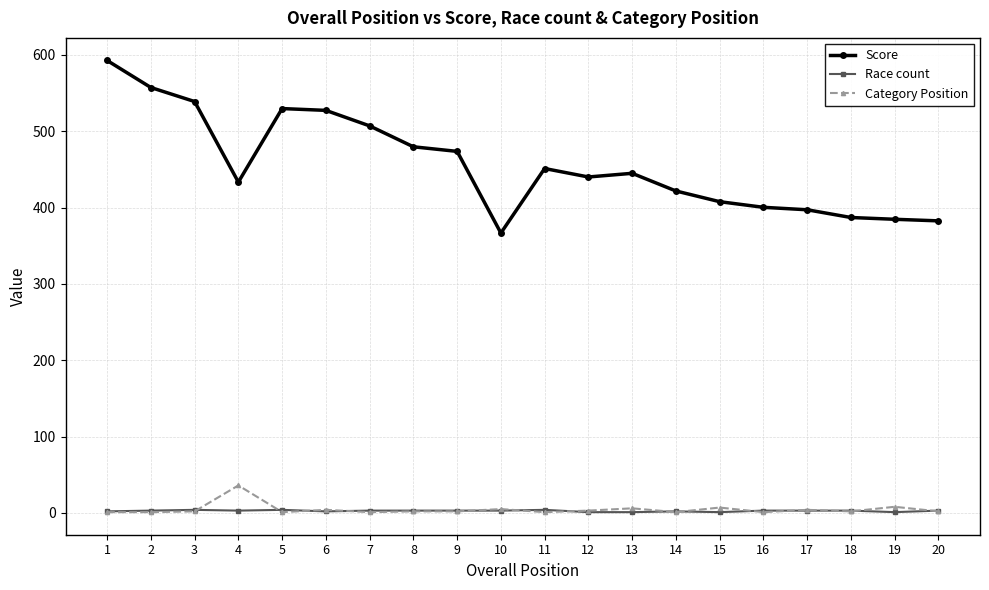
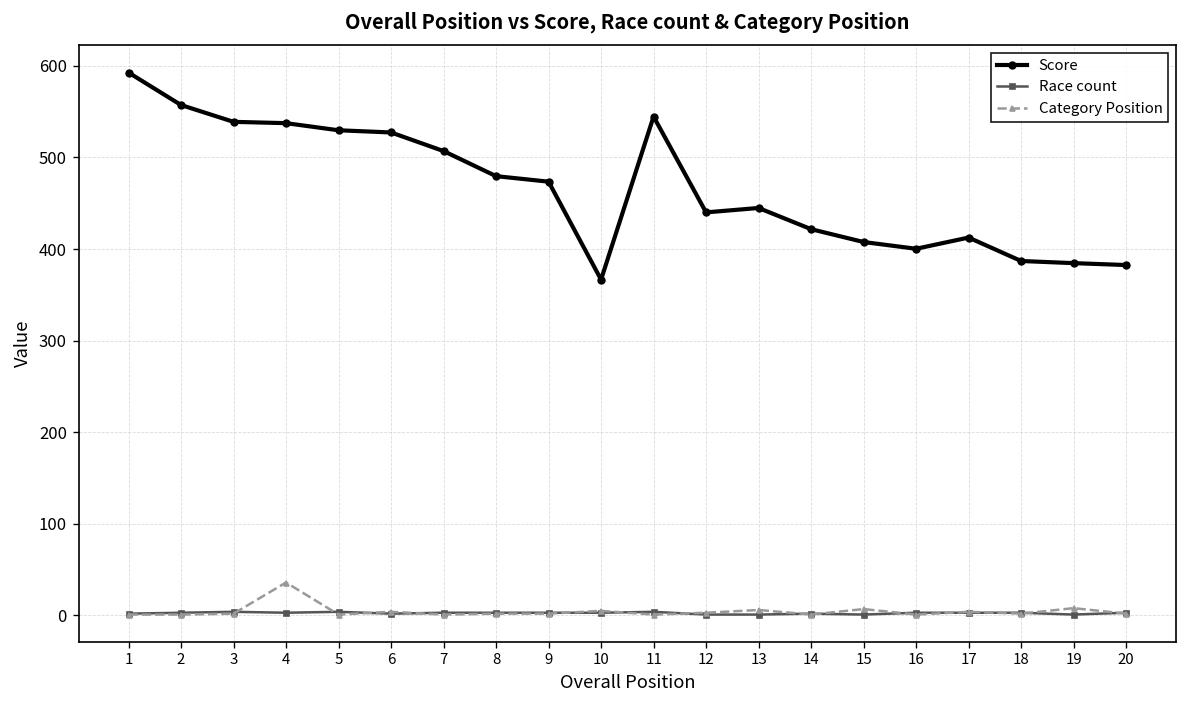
  {
    "Score": {
      "1": 590,
      "2": 560,
      "3": 540,
-     "4": 430,
+     "4": 540,
      "5": 530,
      "6": 530,
      "7": 510,
      "8": 480,
      "9": 470,
      "10": 370,
-     "11": 450,
+     "11": 540,
      "12": 440,
      "13": 440,
      "14": 420,
      "15": 410,
      "16": 400,
-     "17": 400,
+     "17": 410,
      "18": 390,
      "19": 380,
      "20": 380
    },
    "Race count": {
      "4": 0,
      "13": 0,
      "15": 0,
      "19": 0
    },
    "Category Position": {
      "4": 40,
      "13": 10,
      "15": 10,
      "19": 10
    }
  }
